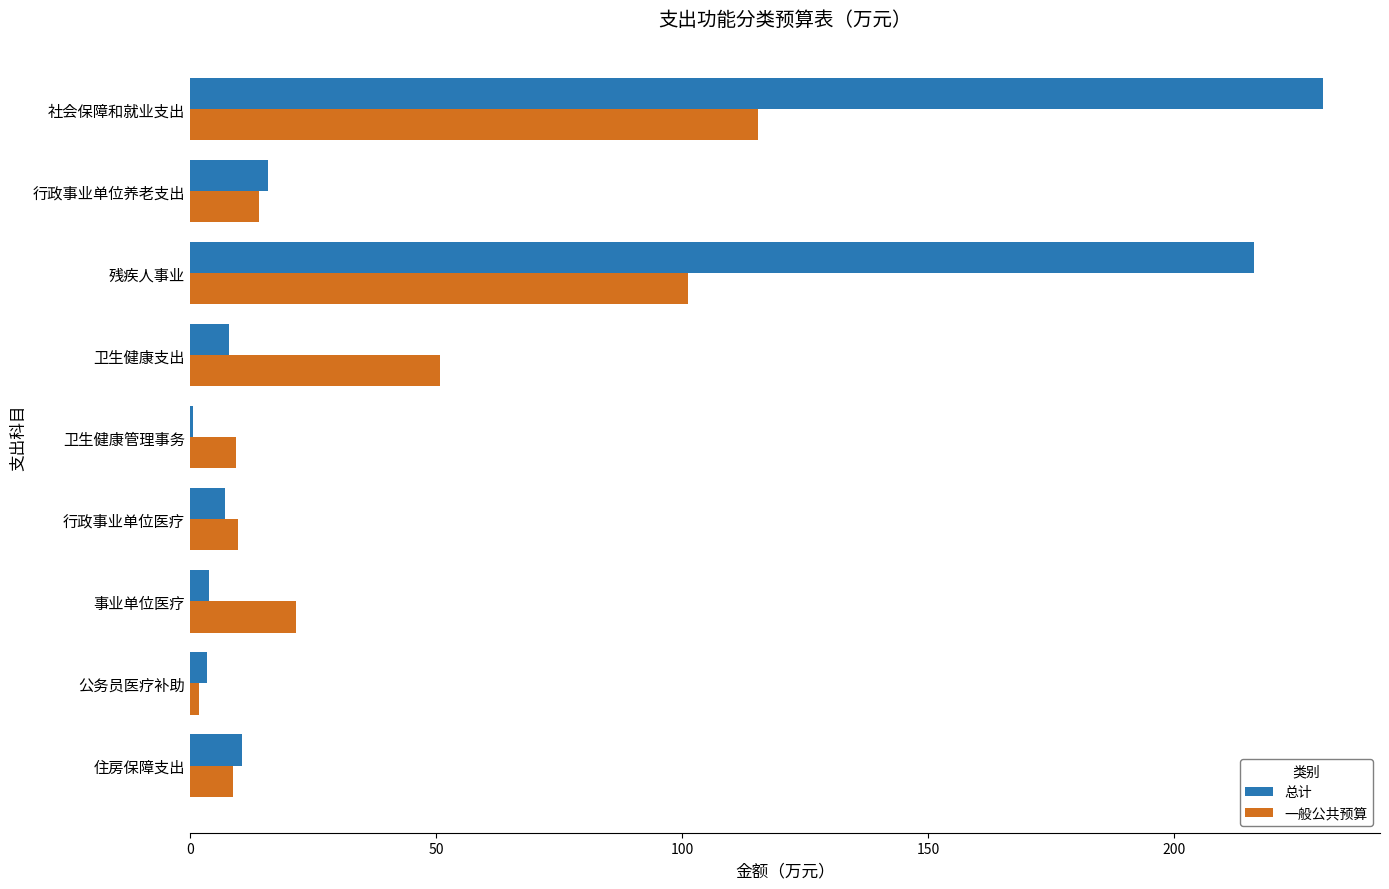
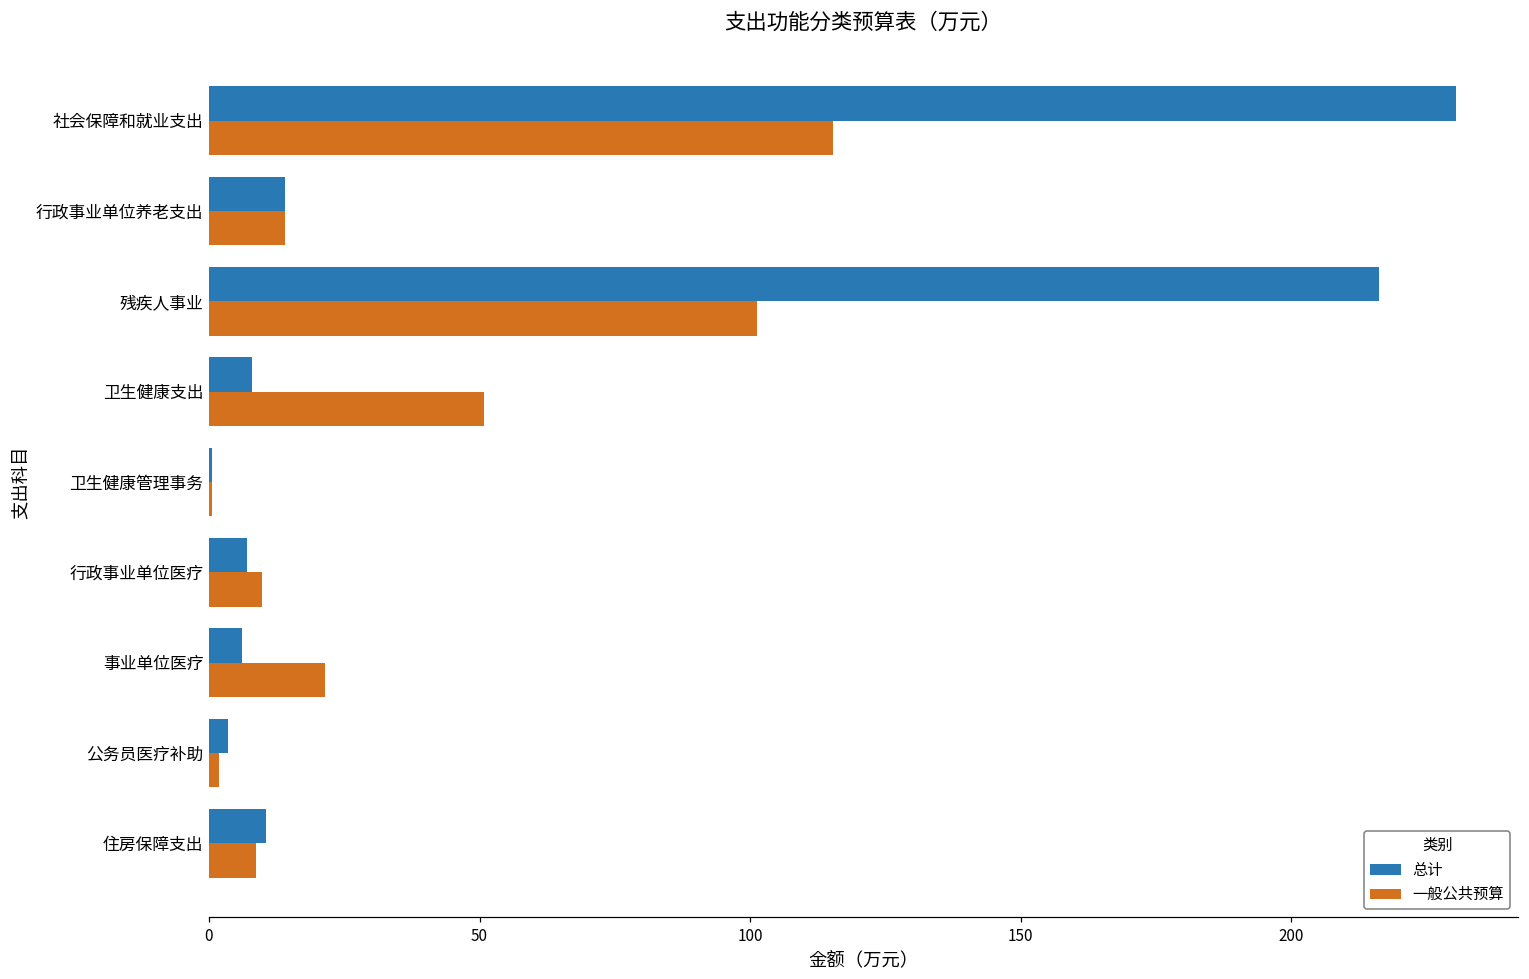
  {
    "总计": {
      "社会保障和就业支出": 230,
-     "行政事业单位养老支出": 16,
+     "行政事业单位养老支出": 14,
      "残疾人事业": 216,
      "卫生健康支出": 8,
      "卫生健康管理事务": 1,
      "行政事业单位医疗": 7,
-     "事业单位医疗": 4,
+     "事业单位医疗": 6,
      "公务员医疗补助": 4,
      "住房保障支出": 11
    },
    "一般公共预算": {
      "社会保障和就业支出": 115,
      "行政事业单位养老支出": 14,
      "残疾人事业": 101,
      "卫生健康支出": 51,
-     "卫生健康管理事务": 9,
+     "卫生健康管理事务": 1,
      "行政事业单位医疗": 10,
      "事业单位医疗": 22,
      "公务员医疗补助": 2,
      "住房保障支出": 9
    }
  }
